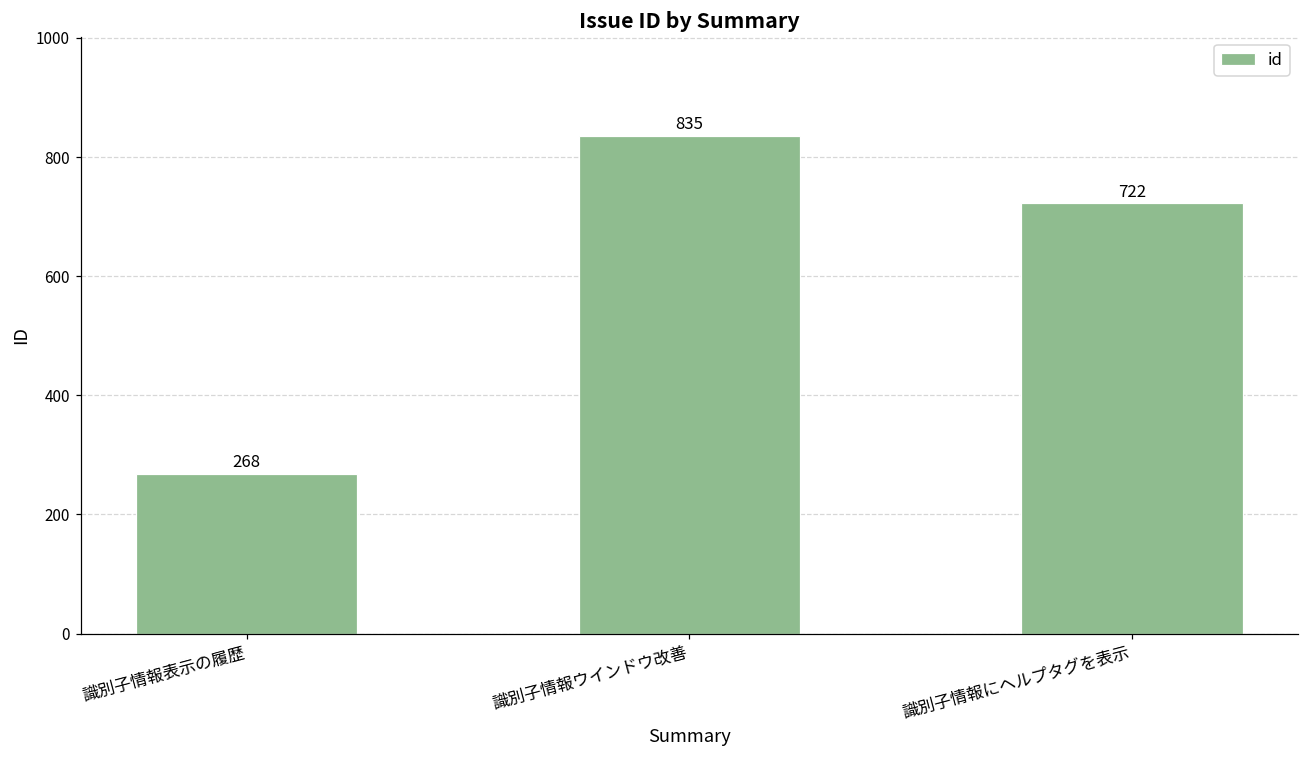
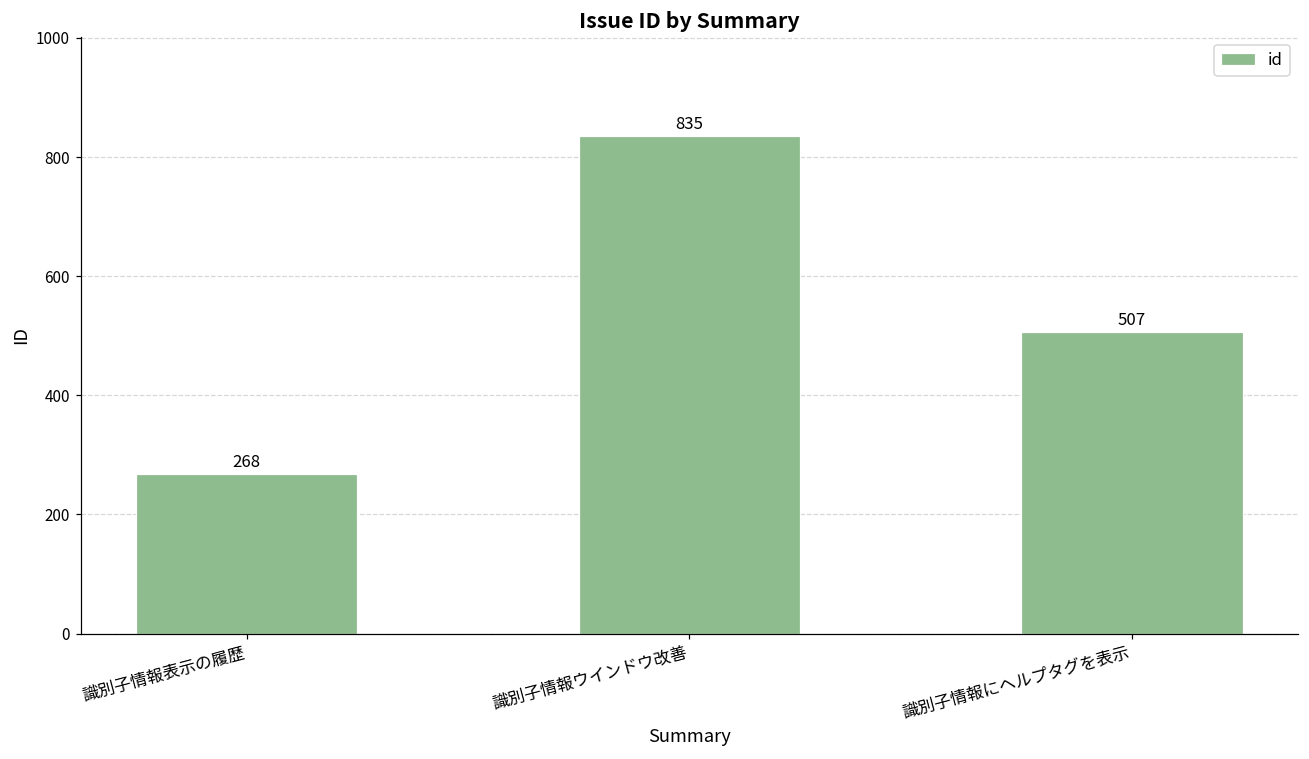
  {
    "識別子情報表示の履歴": 268,
    "識別子情報ウインドウ改善": 835,
-   "識別子情報にヘルプタグを表示": 722
+   "識別子情報にヘルプタグを表示": 507
  }
